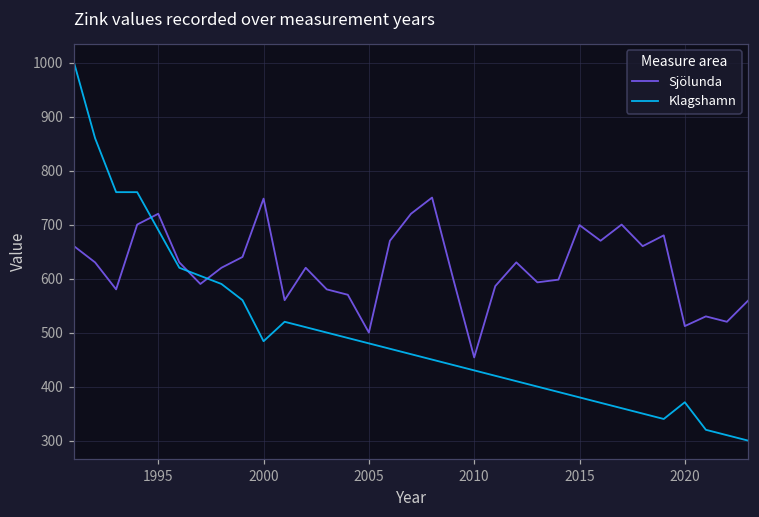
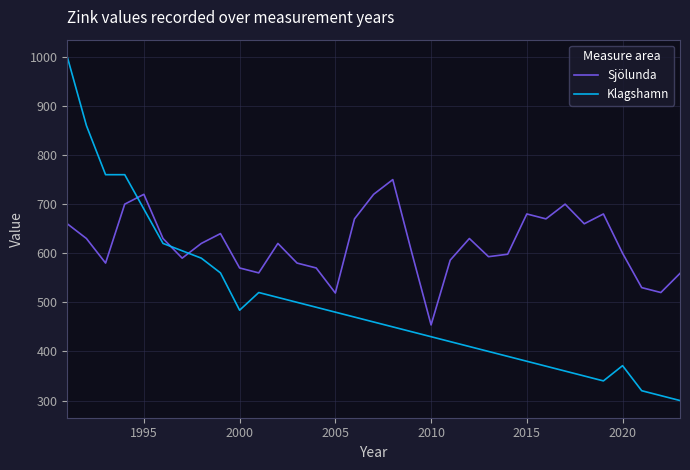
  {
    "Sjölunda": {
      "1995": 720,
-     "2000": 750,
-     "2005": 500,
+     "2000": 570,
+     "2005": 520,
      "2010": 450,
-     "2015": 700,
-     "2020": 510
+     "2015": 680,
+     "2020": 600
    },
    "Klagshamn": {
      "1995": 690,
      "2000": 480,
      "2005": 480,
      "2010": 430,
      "2015": 380,
      "2020": 370
    }
  }
